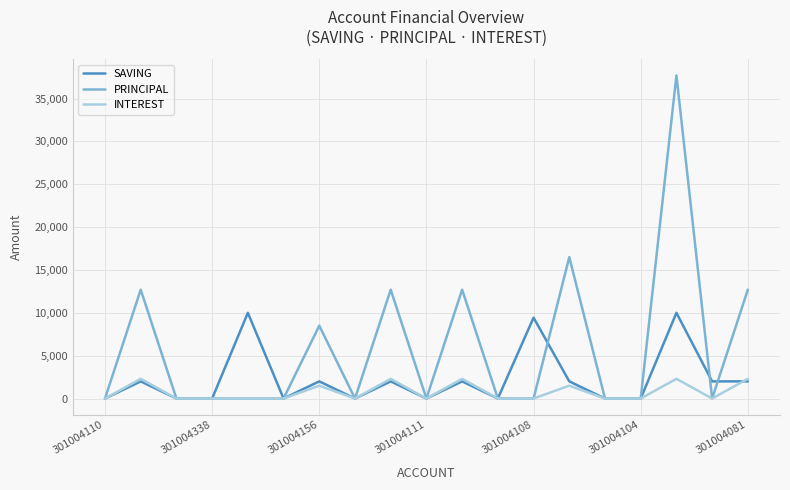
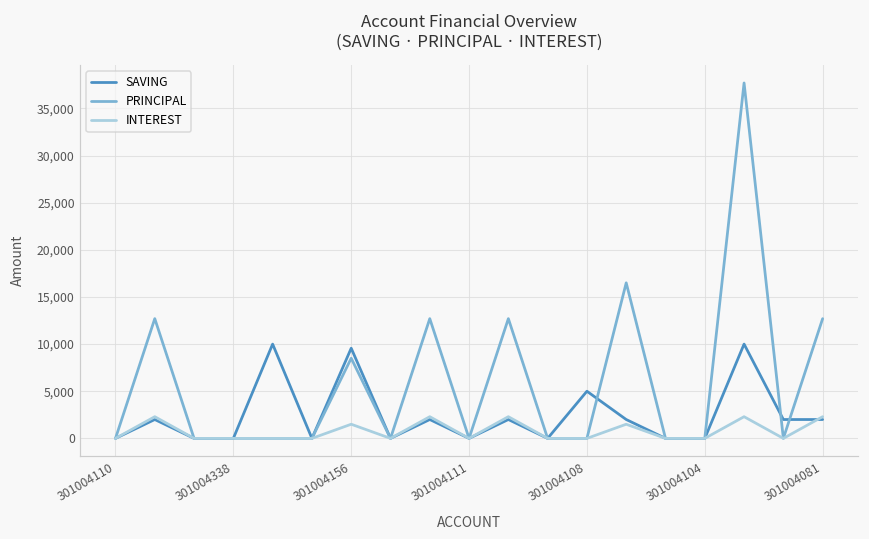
  {
    "SAVING": {
-     "301004156": "2,000",
-     "301004108": "9,000",
+     "301004156": "10,000",
+     "301004108": "5,000",
      "301004081": "2,000"
    }
  }
